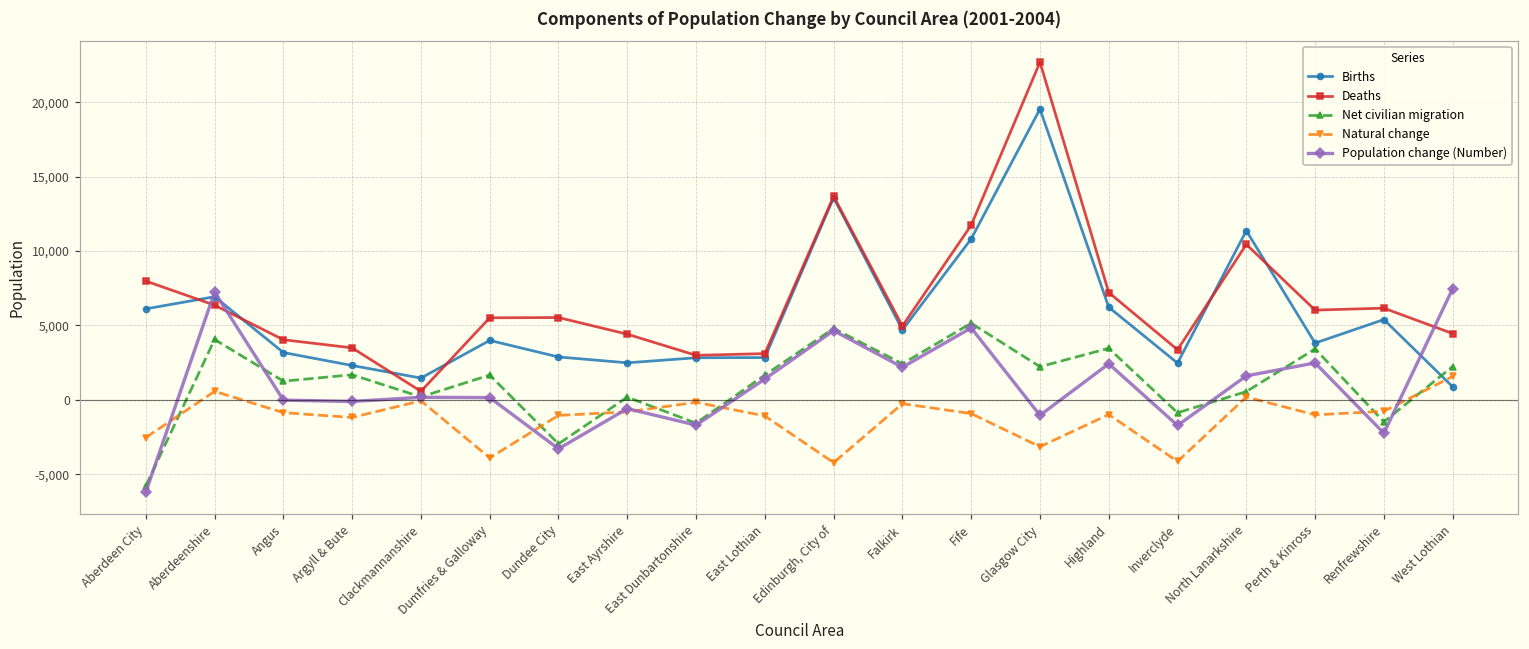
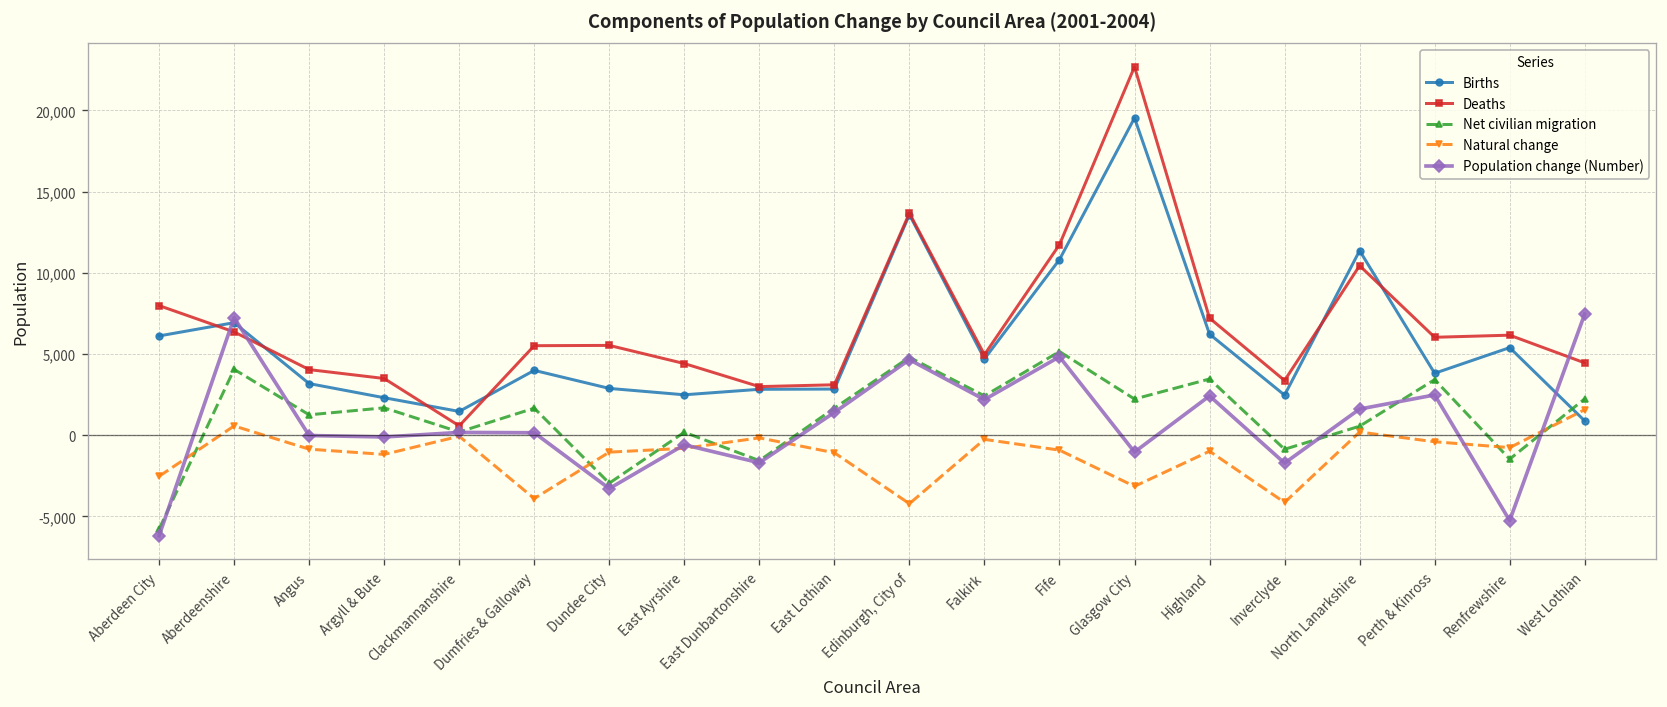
  {
    "Births": {
      "Aberdeen City": "6,100",
      "Aberdeenshire": "6,900",
      "Angus": "3,200",
      "Argyll & Bute": "2,300",
      "Clackmannanshire": "1,500",
      "Dumfries & Galloway": "4,000",
      "Dundee City": "2,900",
      "East Ayrshire": "2,500",
      "East Lothian": "2,800",
      "Falkirk": "4,700",
      "Fife": "10,800",
      "Glasgow City": "19,500",
      "Highland": "6,200",
      "Inverclyde": "2,500",
      "North Lanarkshire": "11,400",
      "Perth & Kinross": "3,800",
      "Renfrewshire": "5,400",
      "West Lothian": "900"
    },
    "Deaths": {
      "Aberdeen City": "8,000",
      "Aberdeenshire": "6,400",
      "Angus": "4,000",
      "Argyll & Bute": "3,500",
      "Clackmannanshire": "600",
      "Dumfries & Galloway": "5,500",
      "Dundee City": "5,500",
      "East Ayrshire": "4,400",
      "East Lothian": "3,100",
      "Falkirk": "5,000",
      "Fife": "11,700",
      "Glasgow City": "22,700",
      "Highland": "7,200",
      "Inverclyde": "3,400",
      "North Lanarkshire": "10,400",
      "Perth & Kinross": "6,000",
      "Renfrewshire": "6,200",
      "West Lothian": "4,500"
    },
    "Net civilian migration": {
      "Aberdeen City": "-5,800",
      "Aberdeenshire": "4,100",
      "Angus": "1,300",
      "Argyll & Bute": "1,700",
      "Dumfries & Galloway": "1,700",
      "Dundee City": "-3,000",
      "East Ayrshire": "200",
      "East Lothian": "1,700",
      "Falkirk": "2,400",
      "Fife": "5,200",
      "Glasgow City": "2,200",
      "Highland": "3,500",
      "Inverclyde": "-900",
      "North Lanarkshire": "600",
      "Perth & Kinross": "3,400",
      "Renfrewshire": "-1,500",
      "West Lothian": "2,200"
    },
    "Natural change": {
      "Aberdeen City": "-2,500",
      "Aberdeenshire": "600",
      "Angus": "-900",
      "Argyll & Bute": "-1,200",
      "Clackmannanshire": "-100",
      "Dumfries & Galloway": "-3,900",
      "Dundee City": "-1,000",
      "East Ayrshire": "-800",
      "East Dunbartonshire": "-200",
      "East Lothian": "-1,100",
      "Edinburgh, City of": "-4,200",
      "Falkirk": "-300",
      "Fife": "-900",
      "Glasgow City": "-3,200",
      "Highland": "-1,000",
      "Inverclyde": "-4,100",
      "North Lanarkshire": "200",
-     "Perth & Kinross": "-1,000",
+     "Perth & Kinross": "-400",
      "Renfrewshire": "-800",
      "West Lothian": "1,600"
    },
    "Population change (Number)": {
      "Aberdeen City": "-6,200",
      "Aberdeenshire": "7,200",
      "Angus": "0",
      "Argyll & Bute": "-100",
      "Dumfries & Galloway": "200",
      "Dundee City": "-3,300",
      "East Ayrshire": "-600",
      "East Lothian": "1,400",
      "Falkirk": "2,200",
      "Fife": "4,800",
      "Glasgow City": "-1,000",
      "Highland": "2,400",
      "Inverclyde": "-1,700",
      "North Lanarkshire": "1,600",
      "Perth & Kinross": "2,500",
-     "Renfrewshire": "-2,200",
+     "Renfrewshire": "-5,300",
      "West Lothian": "7,500"
    }
  }
